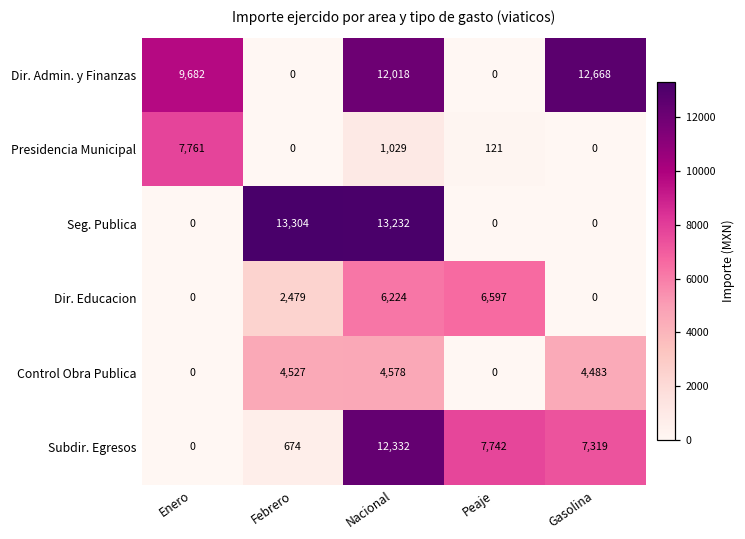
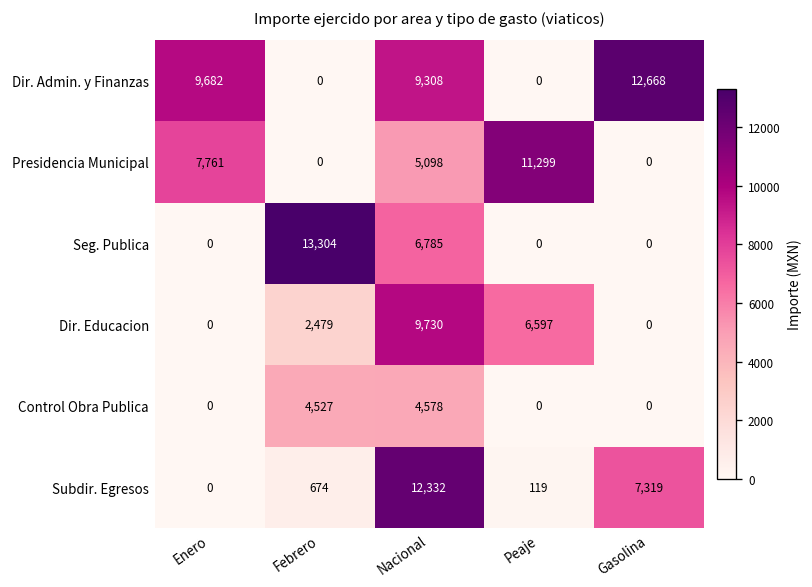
  {
    "Dir. Admin. y Finanzas": {
      "Enero": "9,682",
      "Febrero": "0",
-     "Nacional": "12,018",
+     "Nacional": "9,308",
      "Peaje": "0",
      "Gasolina": "12,668"
    },
    "Presidencia Municipal": {
      "Enero": "7,761",
      "Febrero": "0",
-     "Nacional": "1,029",
-     "Peaje": "121",
+     "Nacional": "5,098",
+     "Peaje": "11,299",
      "Gasolina": "0"
    },
    "Seg. Publica": {
      "Enero": "0",
      "Febrero": "13,304",
-     "Nacional": "13,232",
+     "Nacional": "6,785",
      "Peaje": "0",
      "Gasolina": "0"
    },
    "Dir. Educacion": {
      "Enero": "0",
      "Febrero": "2,479",
-     "Nacional": "6,224",
+     "Nacional": "9,730",
      "Peaje": "6,597",
      "Gasolina": "0"
    },
    "Control Obra Publica": {
      "Enero": "0",
      "Febrero": "4,527",
      "Nacional": "4,578",
      "Peaje": "0",
-     "Gasolina": "4,483"
+     "Gasolina": "0"
    },
    "Subdir. Egresos": {
      "Enero": "0",
      "Febrero": "674",
      "Nacional": "12,332",
-     "Peaje": "7,742",
+     "Peaje": "119",
      "Gasolina": "7,319"
    }
  }
